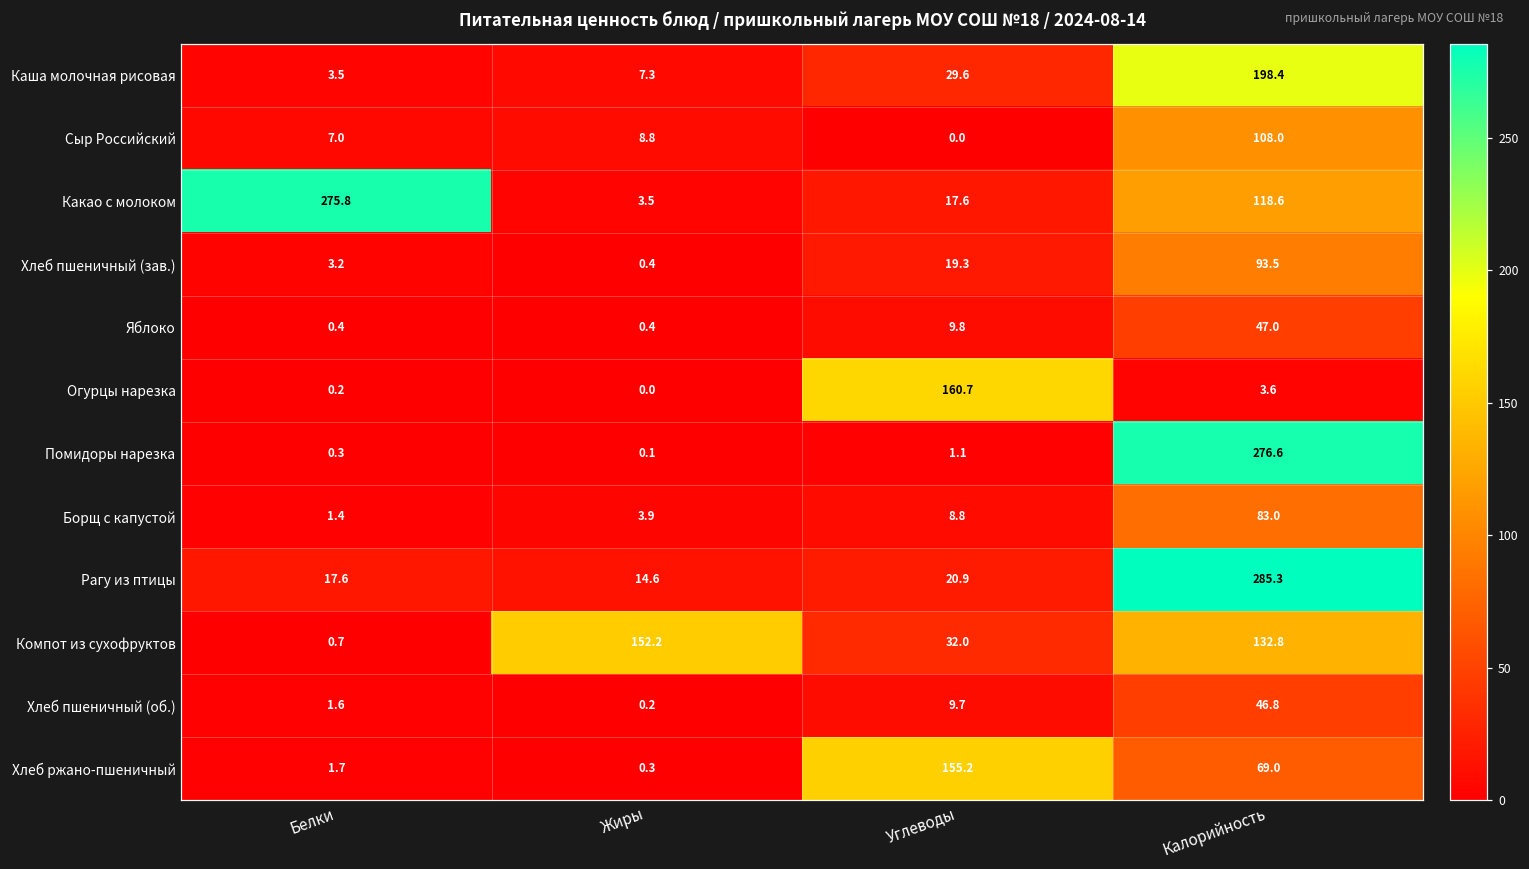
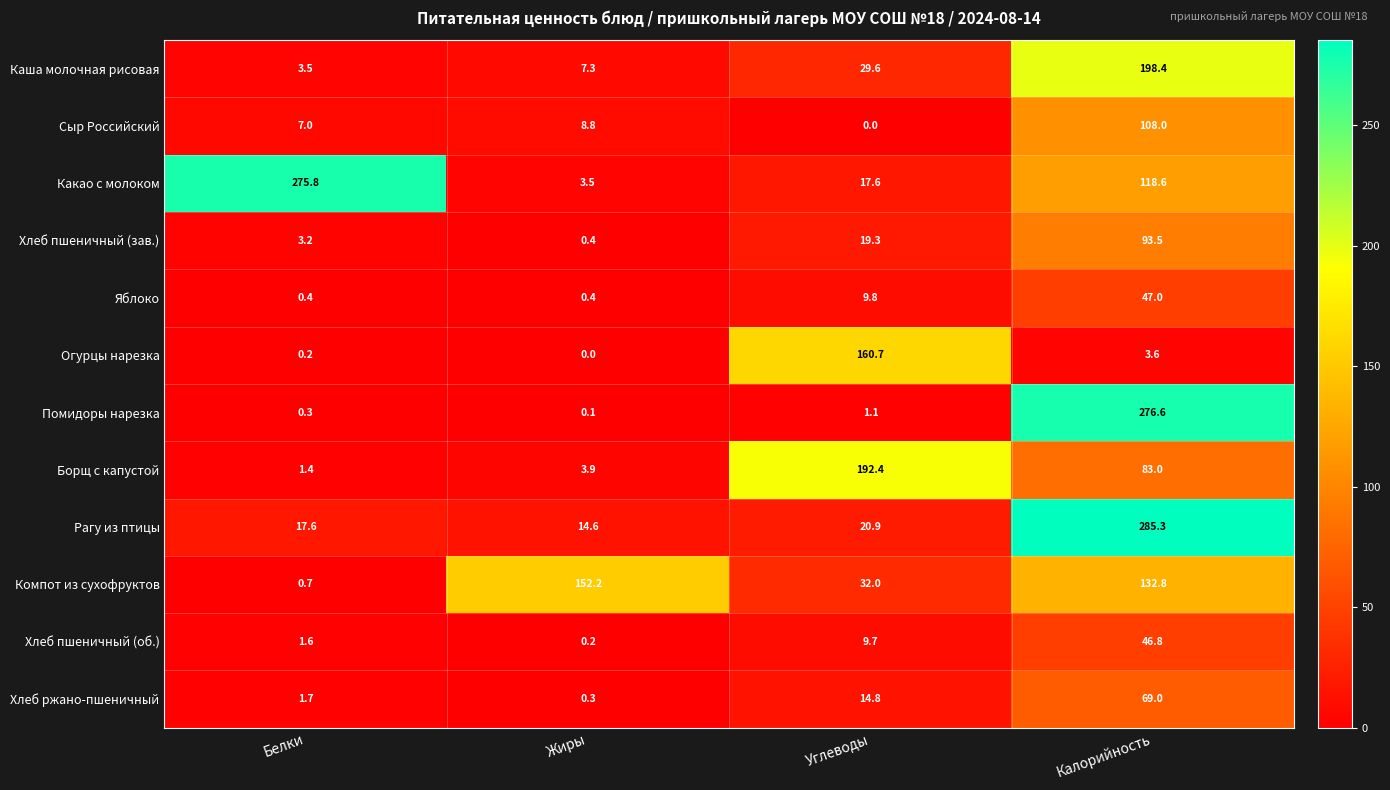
  {
    "Каша молочная рисовая": {
      "Белки": 3.5,
      "Жиры": 7.3,
      "Углеводы": 29.6,
      "Калорийность": 198.4
    },
    "Сыр Российский": {
      "Белки": 7.0,
      "Жиры": 8.8,
      "Углеводы": 0.0,
      "Калорийность": 108.0
    },
    "Какао с молоком": {
      "Белки": 275.8,
      "Жиры": 3.5,
      "Углеводы": 17.6,
      "Калорийность": 118.6
    },
    "Хлеб пшеничный (зав.)": {
      "Белки": 3.2,
      "Жиры": 0.4,
      "Углеводы": 19.3,
      "Калорийность": 93.5
    },
    "Яблоко": {
      "Белки": 0.4,
      "Жиры": 0.4,
      "Углеводы": 9.8,
      "Калорийность": 47.0
    },
    "Огурцы нарезка": {
      "Белки": 0.2,
      "Жиры": 0.0,
      "Углеводы": 160.7,
      "Калорийность": 3.6
    },
    "Помидоры нарезка": {
      "Белки": 0.3,
      "Жиры": 0.1,
      "Углеводы": 1.1,
      "Калорийность": 276.6
    },
    "Борщ с капустой": {
      "Белки": 1.4,
      "Жиры": 3.9,
-     "Углеводы": 8.8,
+     "Углеводы": 192.4,
      "Калорийность": 83.0
    },
    "Рагу из птицы": {
      "Белки": 17.6,
      "Жиры": 14.6,
      "Углеводы": 20.9,
      "Калорийность": 285.3
    },
    "Компот из сухофруктов": {
      "Белки": 0.7,
      "Жиры": 152.2,
      "Углеводы": 32.0,
      "Калорийность": 132.8
    },
    "Хлеб пшеничный (об.)": {
      "Белки": 1.6,
      "Жиры": 0.2,
      "Углеводы": 9.7,
      "Калорийность": 46.8
    },
    "Хлеб ржано-пшеничный": {
      "Белки": 1.7,
      "Жиры": 0.3,
-     "Углеводы": 155.2,
+     "Углеводы": 14.8,
      "Калорийность": 69.0
    }
  }
